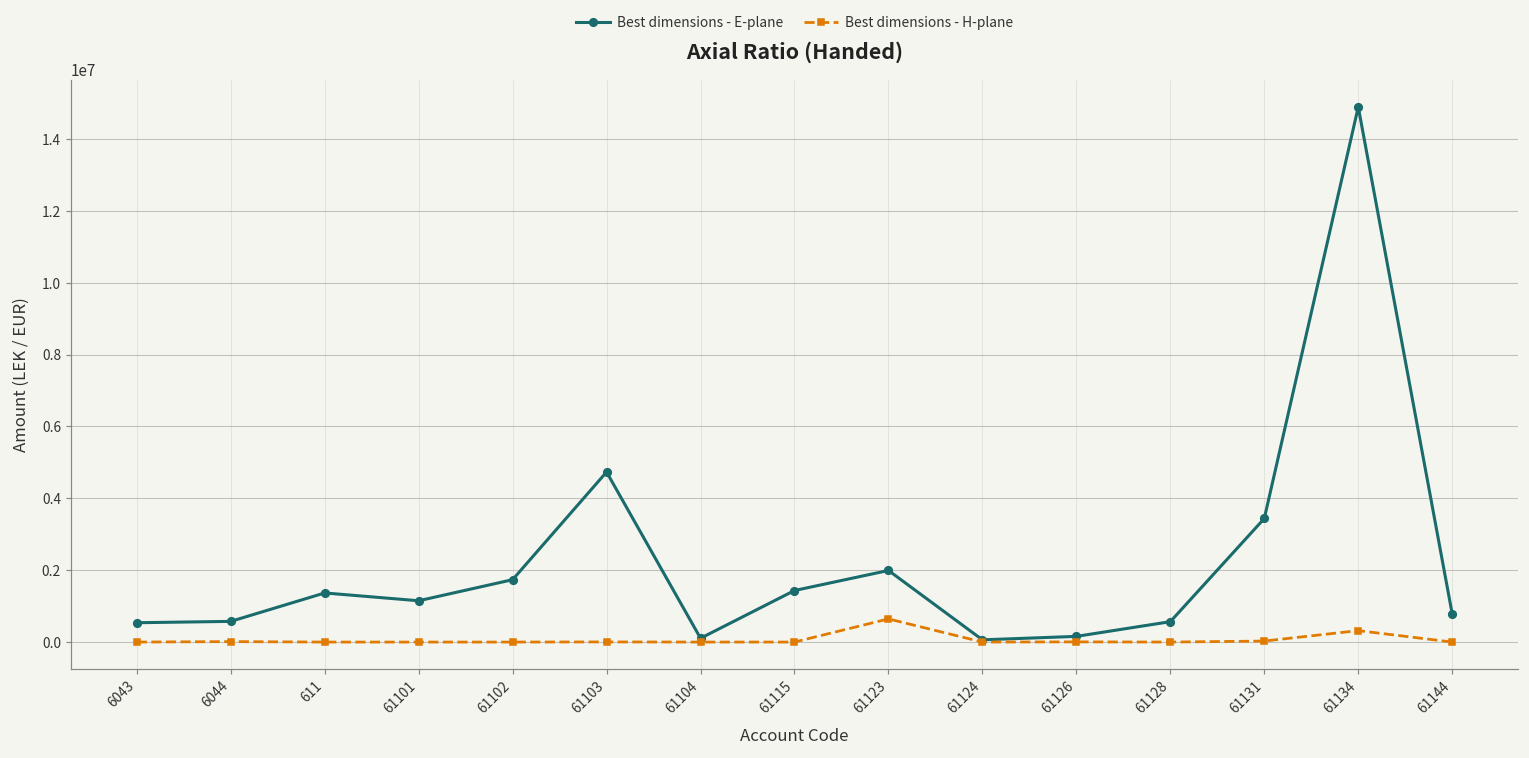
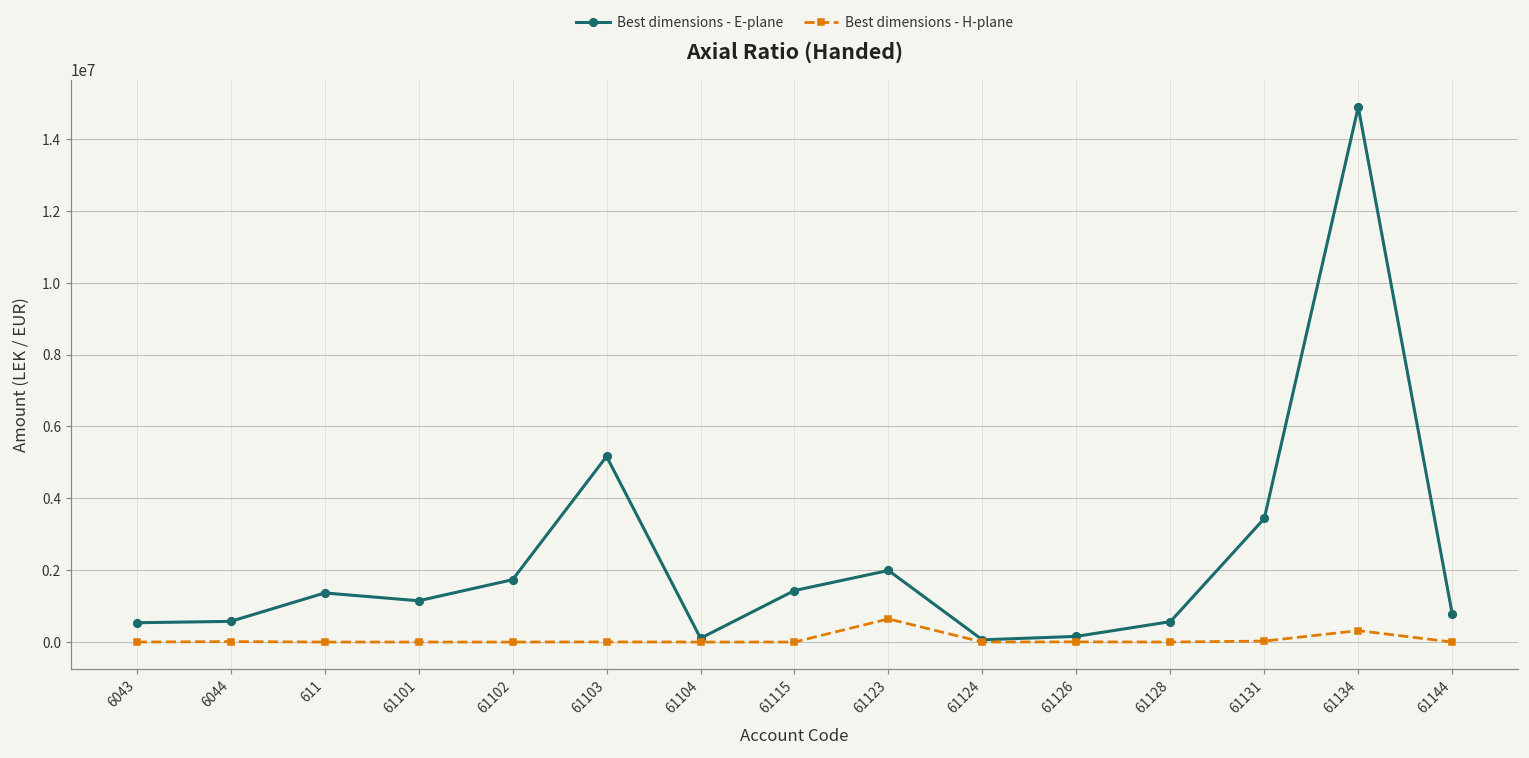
  {
    "Best dimensions - E-plane": {
      "6043": 500000,
      "6044": 600000,
      "611": 1400000,
      "61101": 1100000,
      "61102": 1700000,
-     "61103": 4700000,
+     "61103": 5200000,
      "61104": 100000,
      "61115": 1400000,
      "61123": 2000000,
      "61126": 200000,
      "61128": 600000,
      "61131": 3400000,
      "61134": 14900000,
      "61144": 800000
    },
    "Best dimensions - H-plane": {
      "6043": 0,
      "6044": 0,
      "611": 0,
      "61101": 0,
      "61102": 0,
      "61103": 0,
      "61104": 0,
      "61115": 0,
      "61123": 600000,
      "61126": 0,
      "61128": 0,
      "61131": 0,
      "61134": 300000,
      "61144": 0
    }
  }
